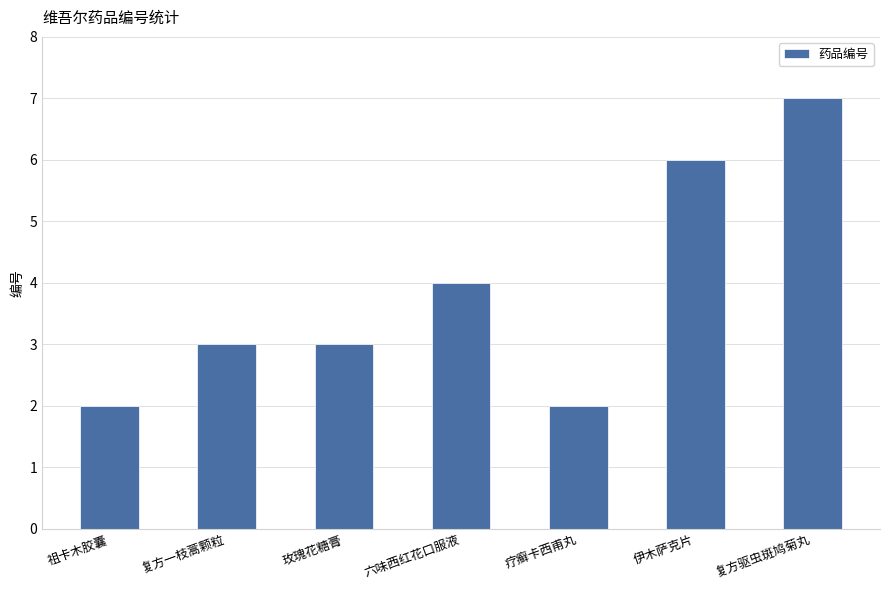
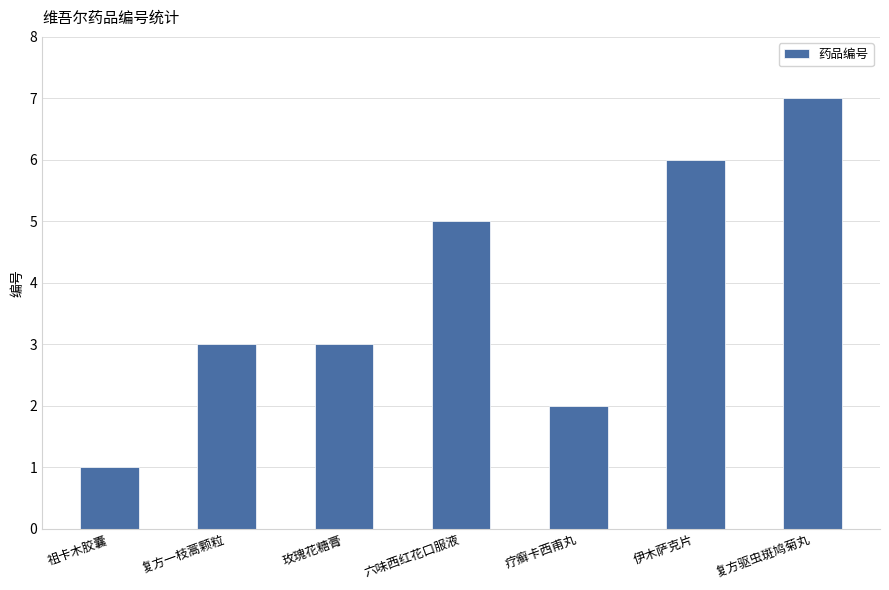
  {
-   "祖卡木胶囊": 2,
+   "祖卡木胶囊": 1,
    "复方一枝蒿颗粒": 3,
    "玫瑰花糖膏": 3,
-   "六味西红花口服液": 4,
+   "六味西红花口服液": 5,
    "疗癣卡西甫丸": 2,
    "伊木萨克片": 6,
    "复方驱虫斑鸠菊丸": 7
  }
